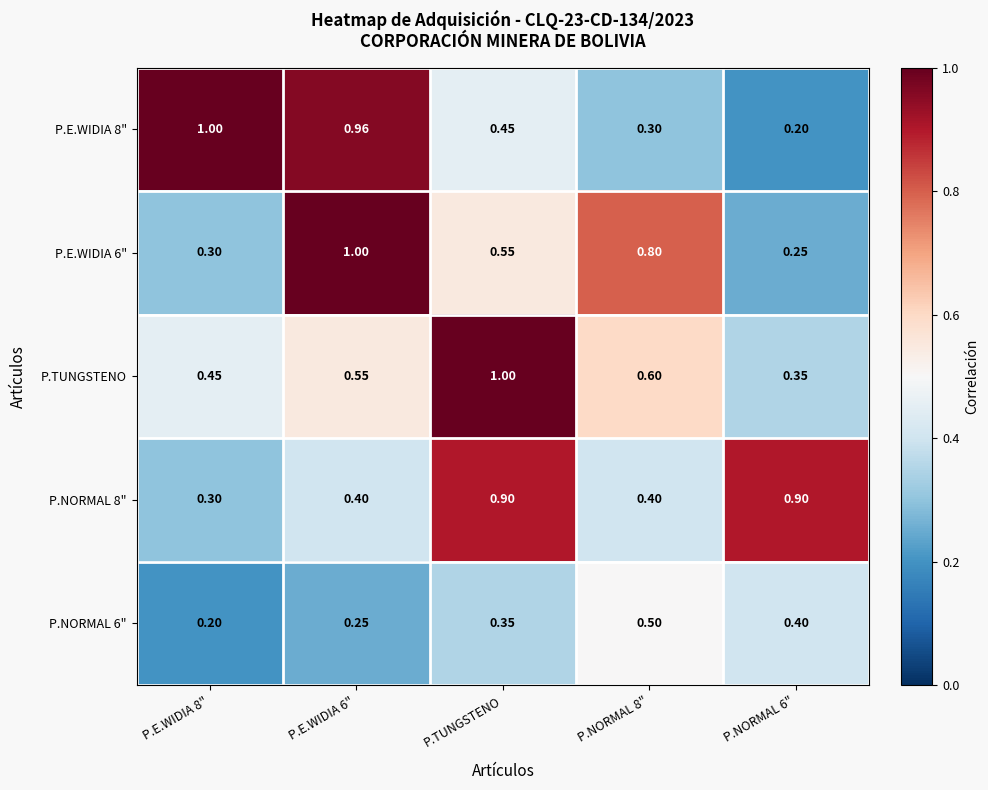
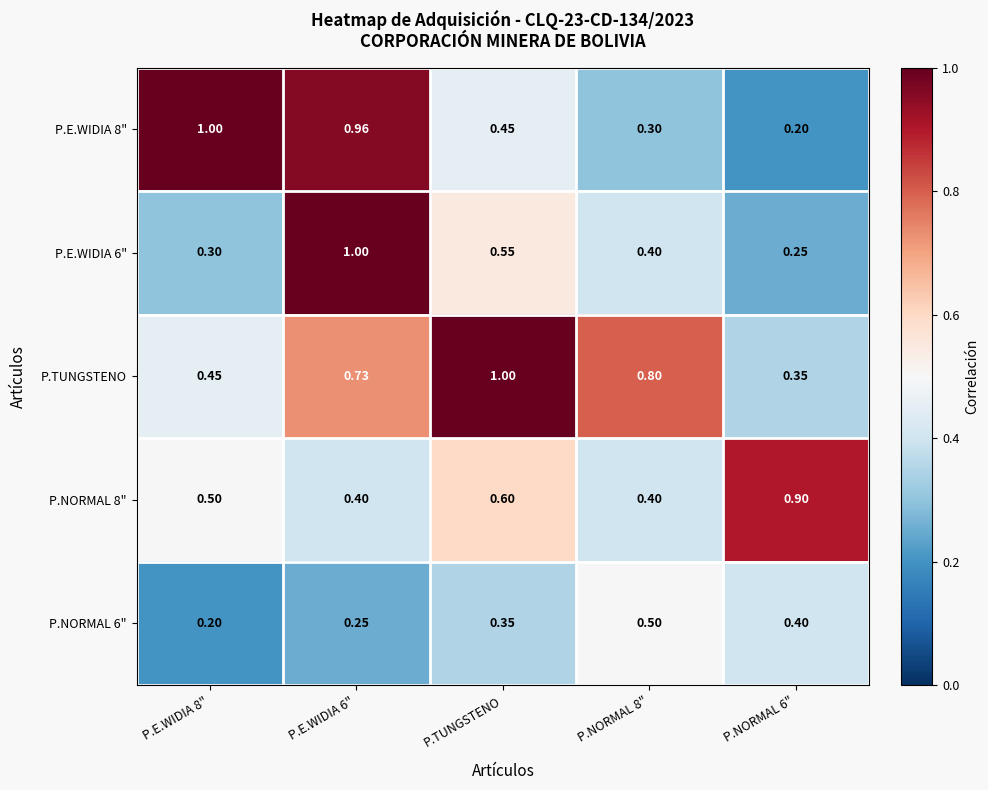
  {
    "P.E.WIDIA 8\"": {
      "P.E.WIDIA 8\"": 1.00,
      "P.E.WIDIA 6\"": 0.96,
      "P.TUNGSTENO": 0.45,
      "P.NORMAL 8\"": 0.30,
      "P.NORMAL 6\"": 0.20
    },
    "P.E.WIDIA 6\"": {
      "P.E.WIDIA 8\"": 0.30,
      "P.E.WIDIA 6\"": 1.00,
      "P.TUNGSTENO": 0.55,
-     "P.NORMAL 8\"": 0.80,
+     "P.NORMAL 8\"": 0.40,
      "P.NORMAL 6\"": 0.25
    },
    "P.TUNGSTENO": {
      "P.E.WIDIA 8\"": 0.45,
-     "P.E.WIDIA 6\"": 0.55,
+     "P.E.WIDIA 6\"": 0.73,
      "P.TUNGSTENO": 1.00,
-     "P.NORMAL 8\"": 0.60,
+     "P.NORMAL 8\"": 0.80,
      "P.NORMAL 6\"": 0.35
    },
    "P.NORMAL 8\"": {
-     "P.E.WIDIA 8\"": 0.30,
+     "P.E.WIDIA 8\"": 0.50,
      "P.E.WIDIA 6\"": 0.40,
-     "P.TUNGSTENO": 0.90,
+     "P.TUNGSTENO": 0.60,
      "P.NORMAL 8\"": 0.40,
      "P.NORMAL 6\"": 0.90
    },
    "P.NORMAL 6\"": {
      "P.E.WIDIA 8\"": 0.20,
      "P.E.WIDIA 6\"": 0.25,
      "P.TUNGSTENO": 0.35,
      "P.NORMAL 8\"": 0.50,
      "P.NORMAL 6\"": 0.40
    }
  }
